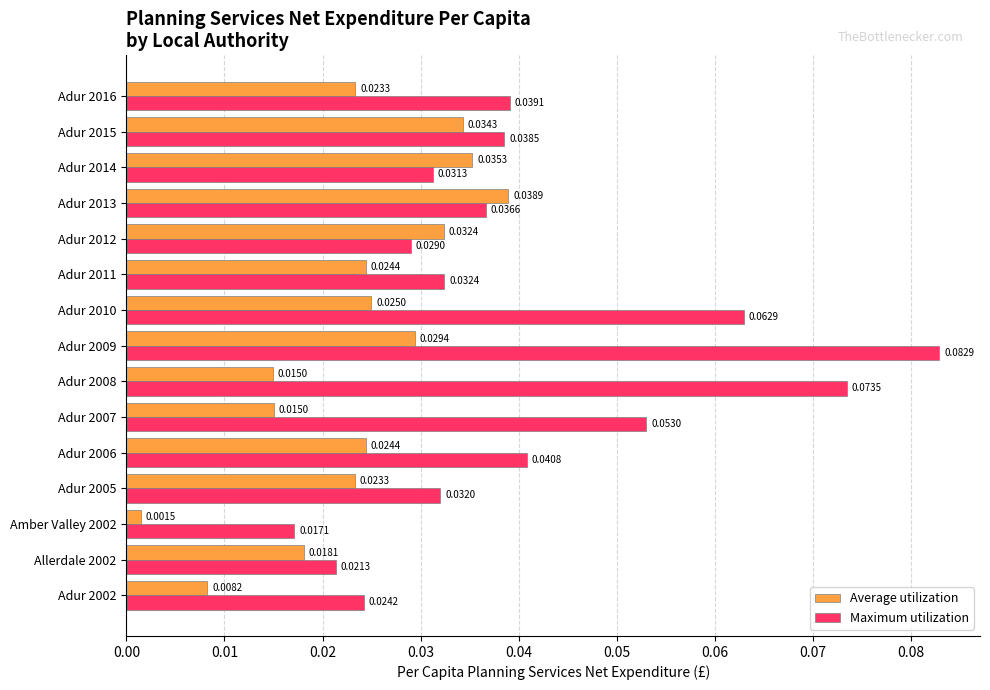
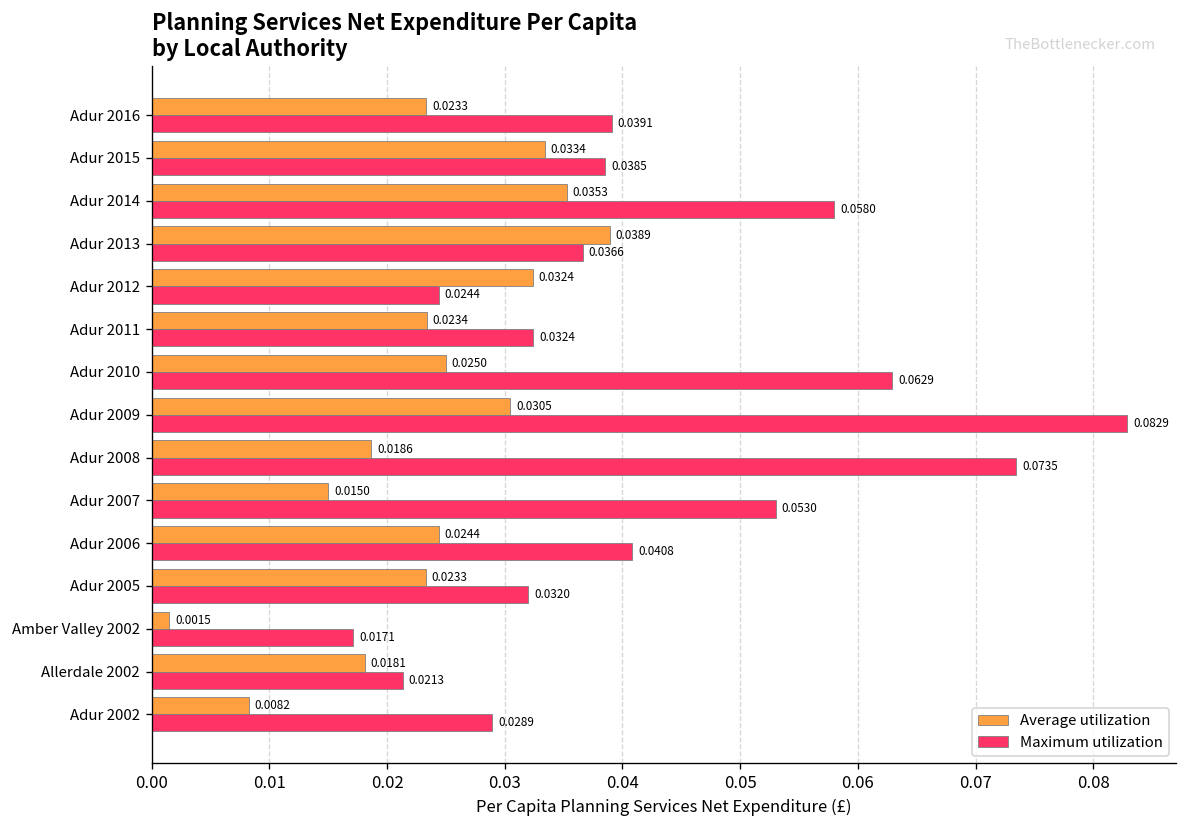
  {
    "Average utilization": {
      "Adur 2016": 0.0233,
-     "Adur 2015": 0.0343,
+     "Adur 2015": 0.0334,
      "Adur 2014": 0.0353,
      "Adur 2013": 0.0389,
      "Adur 2012": 0.0324,
-     "Adur 2011": 0.0244,
+     "Adur 2011": 0.0234,
      "Adur 2010": 0.0250,
-     "Adur 2009": 0.0294,
-     "Adur 2008": 0.0150,
+     "Adur 2009": 0.0305,
+     "Adur 2008": 0.0186,
      "Adur 2007": 0.0150,
      "Adur 2006": 0.0244,
      "Adur 2005": 0.0233,
      "Amber Valley 2002": 0.0015,
      "Allerdale 2002": 0.0181,
      "Adur 2002": 0.0082
    },
    "Maximum utilization": {
      "Adur 2016": 0.0391,
      "Adur 2015": 0.0385,
-     "Adur 2014": 0.0313,
+     "Adur 2014": 0.0580,
      "Adur 2013": 0.0366,
-     "Adur 2012": 0.0290,
+     "Adur 2012": 0.0244,
      "Adur 2011": 0.0324,
      "Adur 2010": 0.0629,
      "Adur 2009": 0.0829,
      "Adur 2008": 0.0735,
      "Adur 2007": 0.0530,
      "Adur 2006": 0.0408,
      "Adur 2005": 0.0320,
      "Amber Valley 2002": 0.0171,
      "Allerdale 2002": 0.0213,
-     "Adur 2002": 0.0242
+     "Adur 2002": 0.0289
    }
  }
